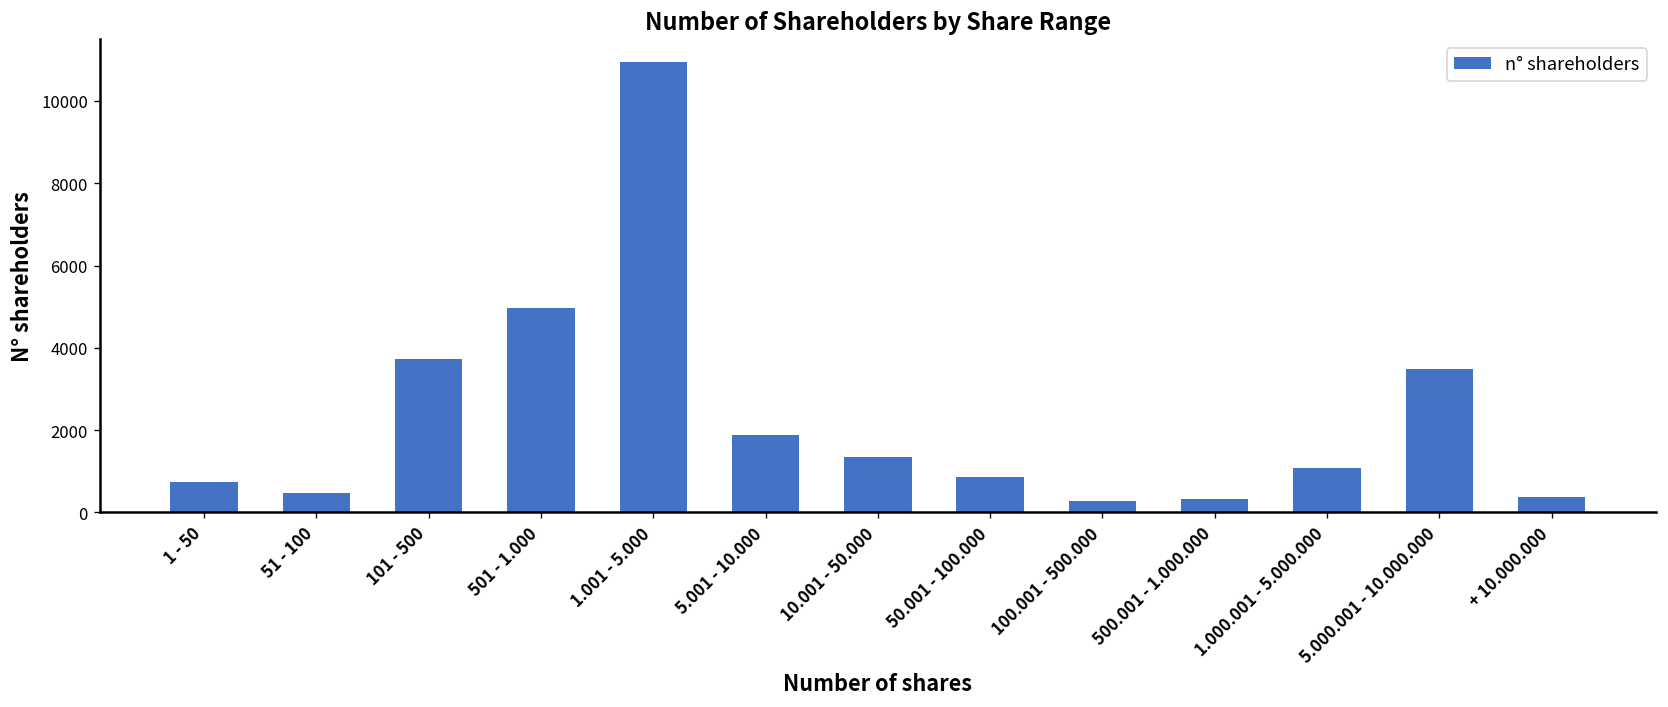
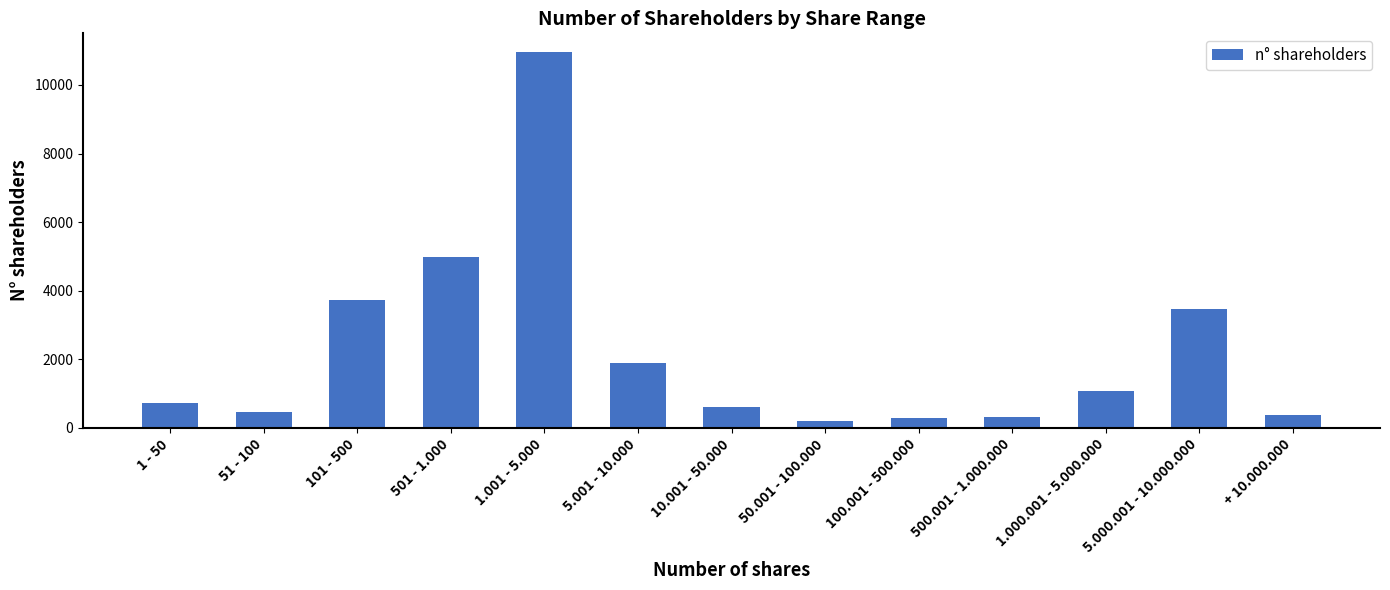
  {
    "1 - 50": 700,
    "51 - 100": 500,
    "101 - 500": 3700,
    "501 - 1.000": 5000,
    "1.001 - 5.000": 11000,
    "5.001 - 10.000": 1900,
-   "10.001 - 50.000": 1300,
-   "50.001 - 100.000": 900,
+   "10.001 - 50.000": 600,
+   "50.001 - 100.000": 200,
    "100.001 - 500.000": 300,
    "500.001 - 1.000.000": 300,
    "1.000.001 - 5.000.000": 1100,
    "5.000.001 - 10.000.000": 3500,
    "+ 10.000.000": 400
  }
